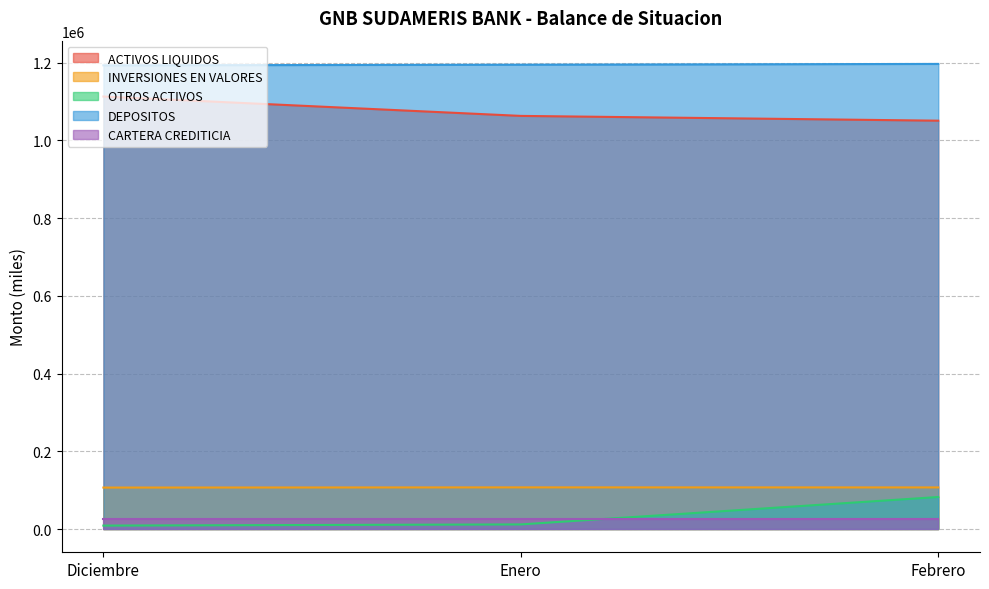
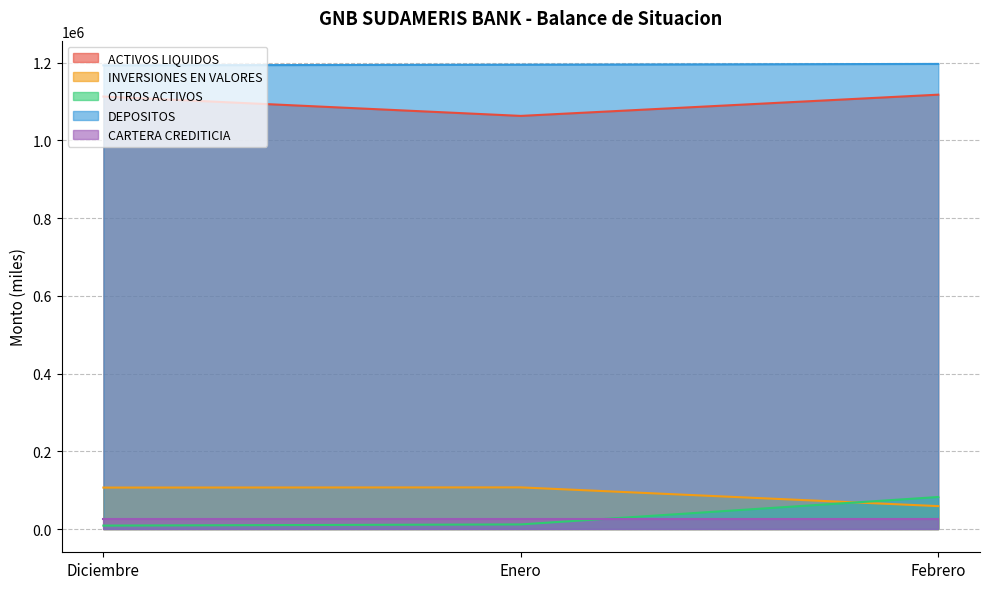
  {
    "ACTIVOS LIQUIDOS": {
      "Enero": 1060000,
-     "Febrero": 1050000
+     "Febrero": 1120000
    },
    "INVERSIONES EN VALORES": {
      "Diciembre": 110000,
      "Enero": 110000,
-     "Febrero": 110000
+     "Febrero": 60000
    },
    "OTROS ACTIVOS": {
      "Diciembre": 10000,
      "Enero": 10000,
      "Febrero": 80000
    },
    "DEPOSITOS": {
      "Enero": 1190000,
      "Febrero": 1200000
    },
    "CARTERA CREDITICIA": {
      "Diciembre": 30000,
      "Enero": 30000,
      "Febrero": 30000
    }
  }
